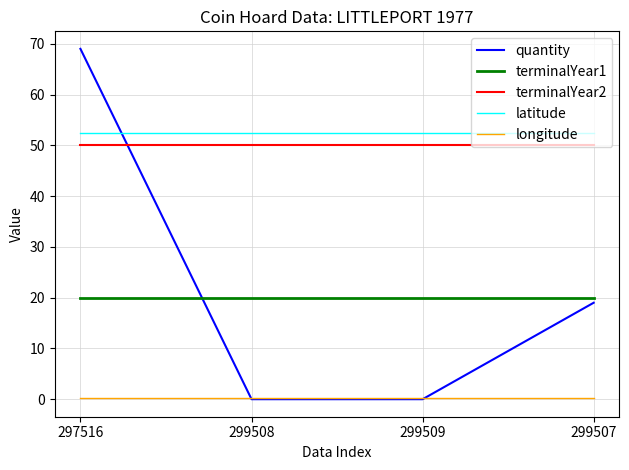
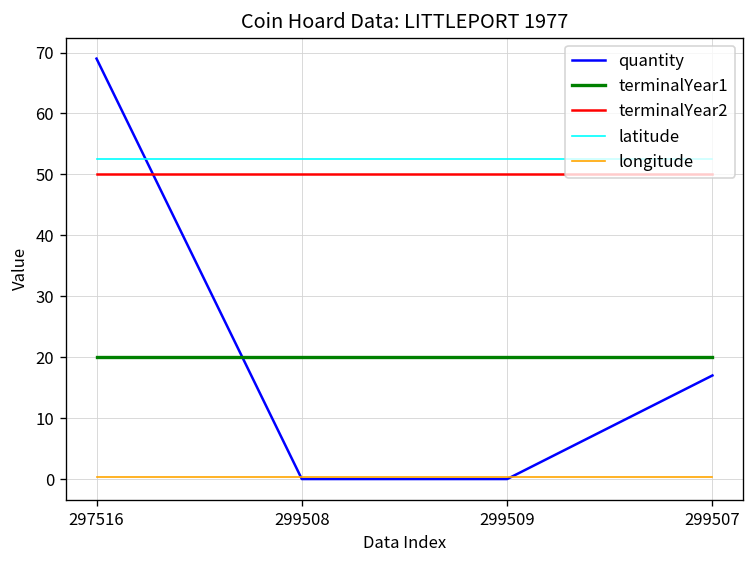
  {
    "quantity": {
      "297516": 69,
-     "299507": 19
+     "299507": 17
    },
    "terminalYear1": {
      "297516": 20,
      "299508": 20,
      "299509": 20,
      "299507": 20
    },
    "terminalYear2": {
      "297516": 50,
      "299508": 50,
      "299509": 50
    },
    "latitude": {
      "297516": 52,
      "299508": 52,
      "299509": 52
    },
    "longitude": {
      "297516": 0,
      "299507": 0
    }
  }
